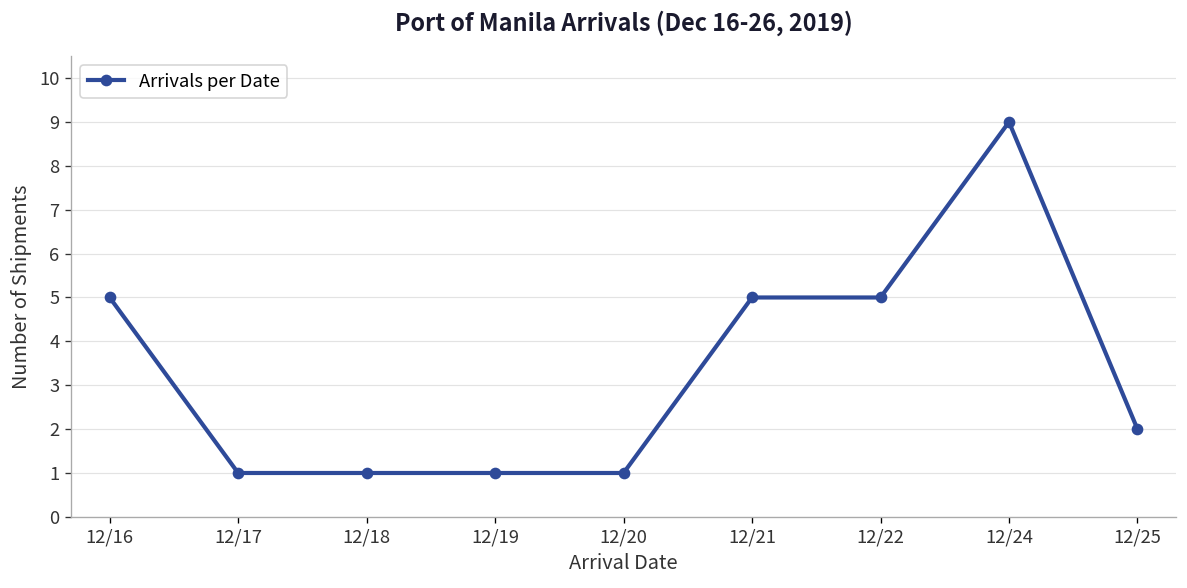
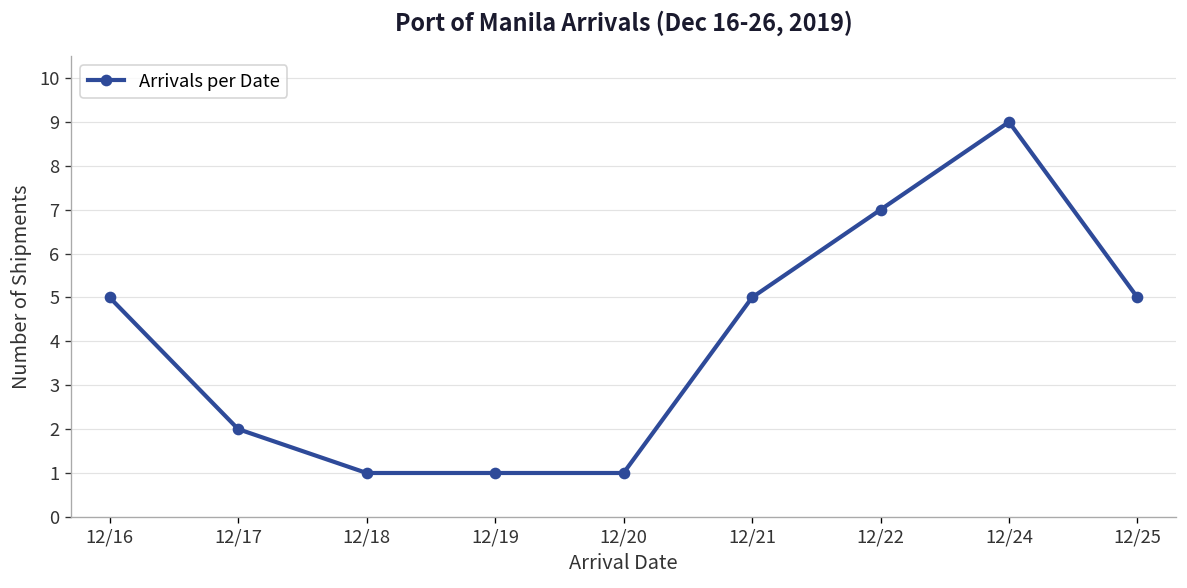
  {
    "12/16": 5,
-   "12/17": 1,
+   "12/17": 2,
    "12/18": 1,
    "12/19": 1,
    "12/20": 1,
    "12/21": 5,
-   "12/22": 5,
+   "12/22": 7,
    "12/24": 9,
-   "12/25": 2
+   "12/25": 5
  }
